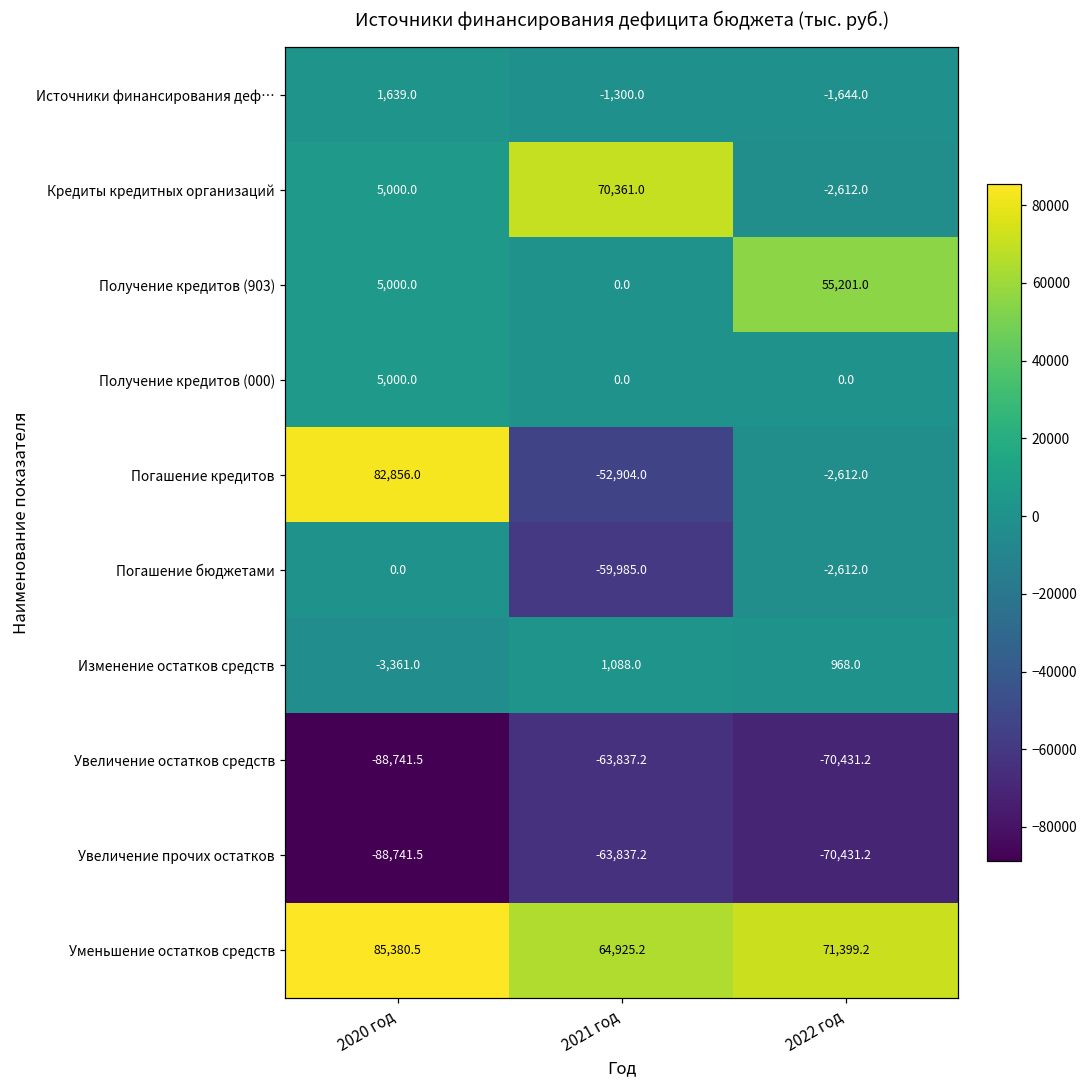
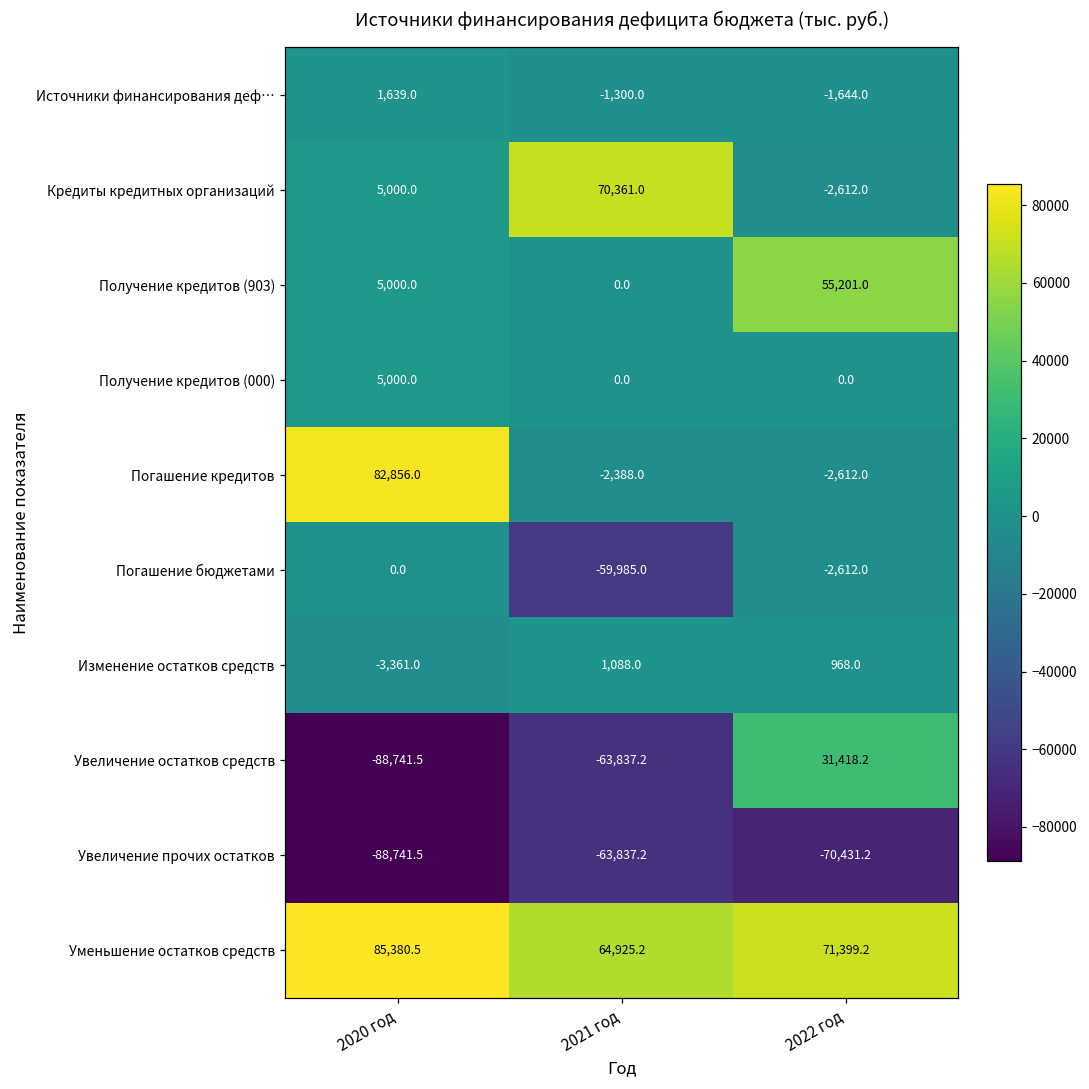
  {
    "Источники финансирования деф…": {
      "2020 год": "1,639.0",
      "2021 год": "-1,300.0",
      "2022 год": "-1,644.0"
    },
    "Кредиты кредитных организаций": {
      "2020 год": "5,000.0",
      "2021 год": "70,361.0",
      "2022 год": "-2,612.0"
    },
    "Получение кредитов (903)": {
      "2020 год": "5,000.0",
      "2021 год": "0.0",
      "2022 год": "55,201.0"
    },
    "Получение кредитов (000)": {
      "2020 год": "5,000.0",
      "2021 год": "0.0",
      "2022 год": "0.0"
    },
    "Погашение кредитов": {
      "2020 год": "82,856.0",
-     "2021 год": "-52,904.0",
+     "2021 год": "-2,388.0",
      "2022 год": "-2,612.0"
    },
    "Погашение бюджетами": {
      "2020 год": "0.0",
      "2021 год": "-59,985.0",
      "2022 год": "-2,612.0"
    },
    "Изменение остатков средств": {
      "2020 год": "-3,361.0",
      "2021 год": "1,088.0",
      "2022 год": "968.0"
    },
    "Увеличение остатков средств": {
      "2020 год": "-88,741.5",
      "2021 год": "-63,837.2",
-     "2022 год": "-70,431.2"
+     "2022 год": "31,418.2"
    },
    "Увеличение прочих остатков": {
      "2020 год": "-88,741.5",
      "2021 год": "-63,837.2",
      "2022 год": "-70,431.2"
    },
    "Уменьшение остатков средств": {
      "2020 год": "85,380.5",
      "2021 год": "64,925.2",
      "2022 год": "71,399.2"
    }
  }
